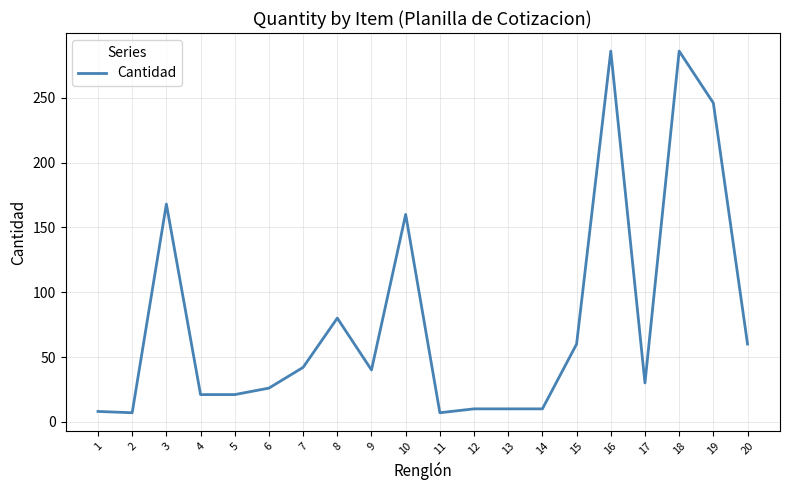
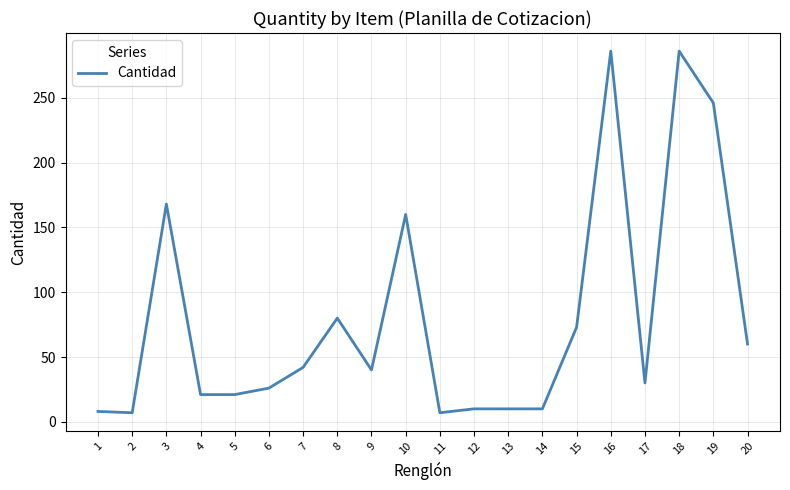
  {
    "1": 8,
    "2": 7,
    "3": 168,
    "4": 21,
    "5": 21,
    "6": 26,
    "7": 42,
    "8": 80,
    "9": 40,
    "10": 160,
    "11": 7,
    "12": 10,
    "13": 10,
    "14": 10,
-   "15": 60,
+   "15": 73,
    "16": 286,
    "17": 30,
    "18": 286,
    "19": 246,
    "20": 60
  }
